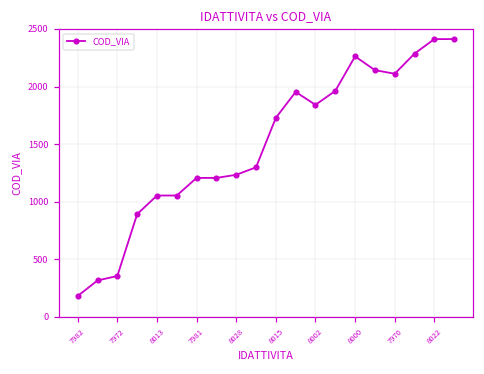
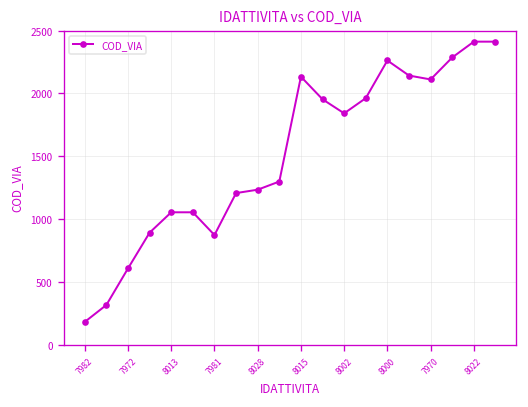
  {
    "7982": 180,
-   "7972": 350,
+   "7972": 610,
    "8013": 1050,
-   "7981": 1210,
+   "7981": 870,
    "8028": 1230,
-   "8015": 1730,
+   "8015": 2130,
    "8002": 1840,
    "8000": 2260,
    "7970": 2110,
    "8022": 2410
  }
